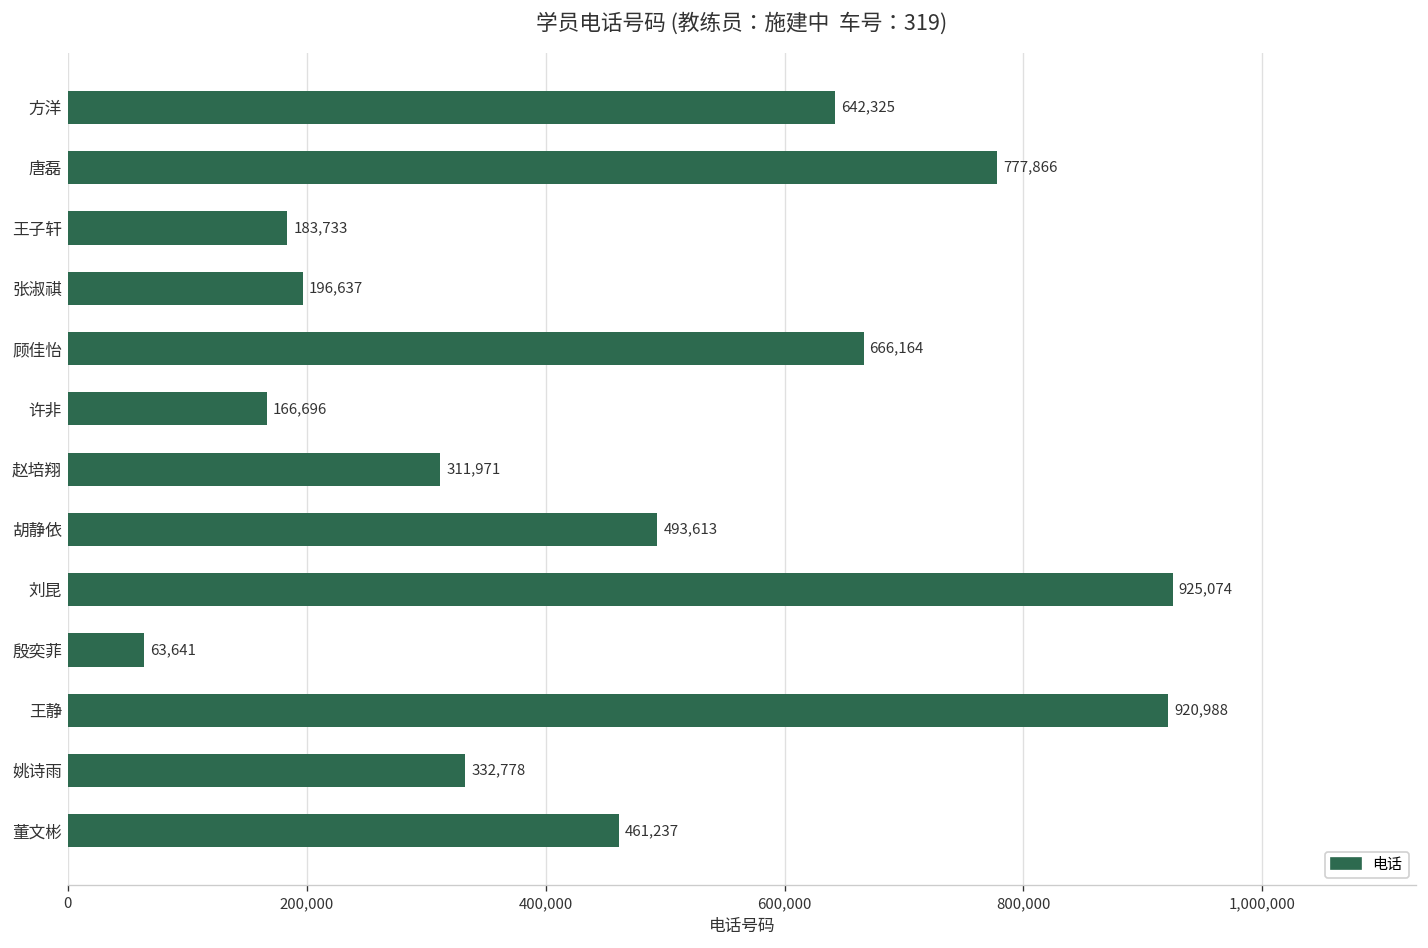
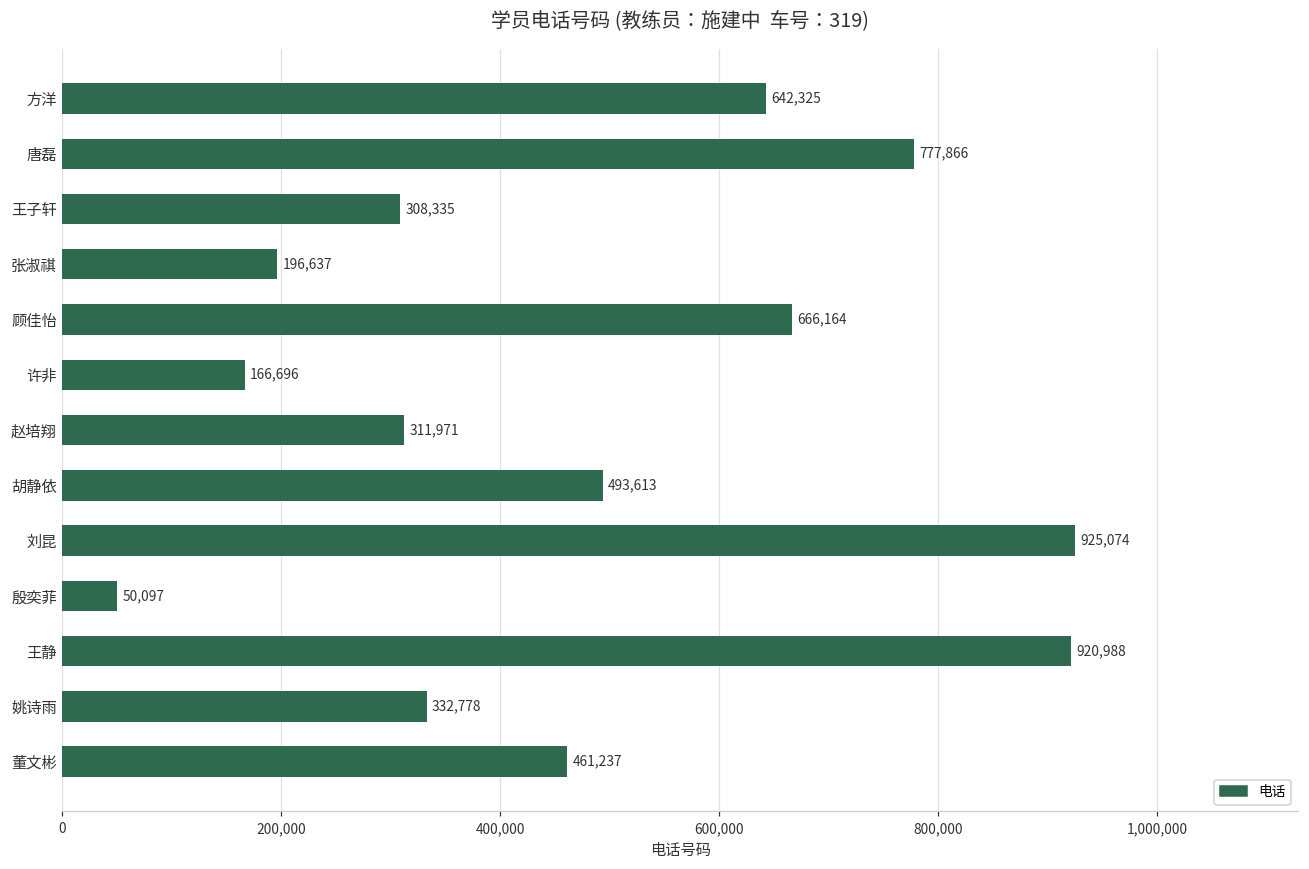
  {
    "方洋": "642,325",
    "唐磊": "777,866",
-   "王子轩": "183,733",
+   "王子轩": "308,335",
    "张淑祺": "196,637",
    "顾佳怡": "666,164",
    "许非": "166,696",
    "赵培翔": "311,971",
    "胡静依": "493,613",
    "刘昆": "925,074",
-   "殷奕菲": "63,641",
+   "殷奕菲": "50,097",
    "王静": "920,988",
    "姚诗雨": "332,778",
    "董文彬": "461,237"
  }
